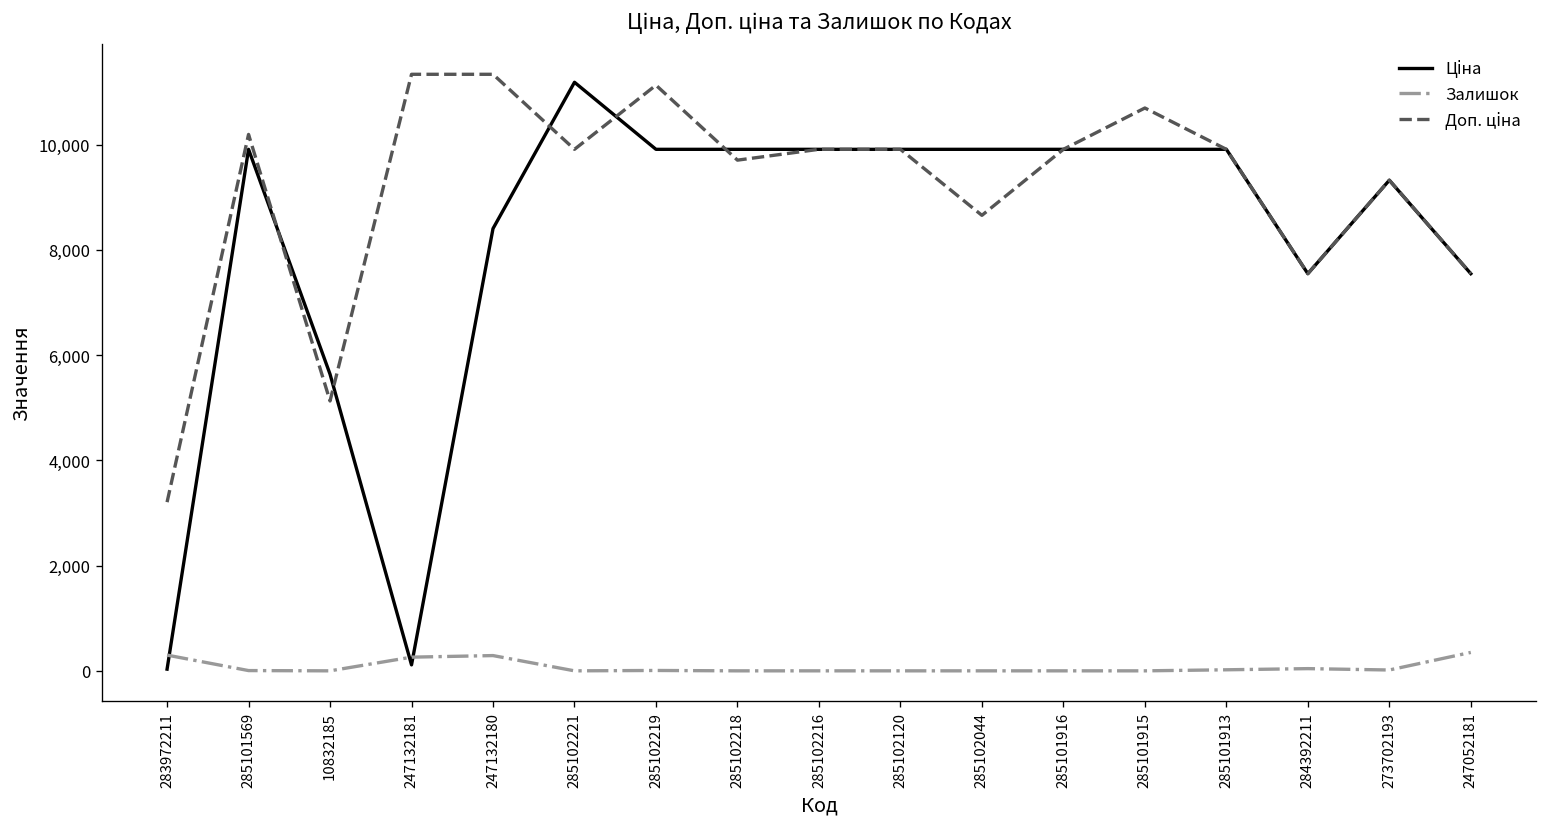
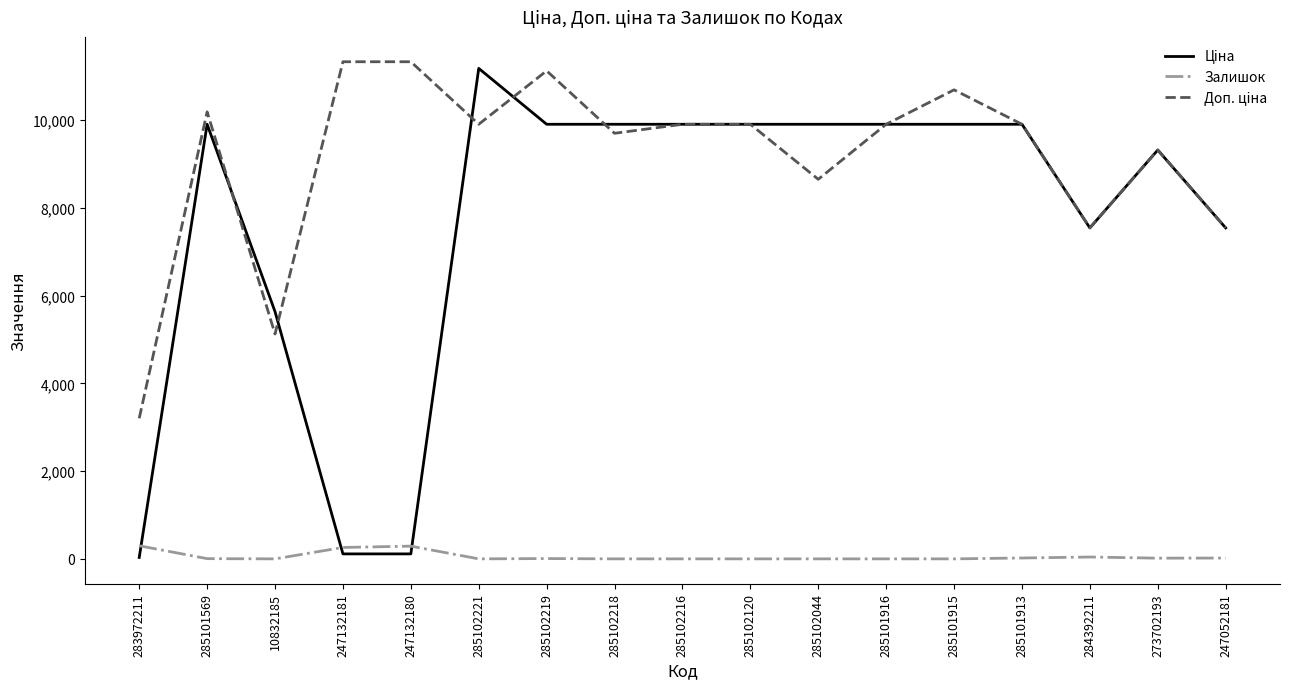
  {
    "Ціна": {
      "283972211": "0",
      "285101569": "9,900",
      "10832185": "5,600",
      "247132181": "100",
-     "247132180": "8,400",
+     "247132180": "100",
      "285102221": "11,200",
      "285102219": "9,900",
      "285102218": "9,900",
      "285102044": "9,900",
      "285101915": "9,900"
    },
    "Залишок": {
      "283972211": "300",
      "285101569": "0",
      "10832185": "0",
      "247132181": "300",
      "247132180": "300",
      "285102221": "0",
      "285102219": "0",
      "285102218": "0",
      "285102216": "0",
      "285102120": "0",
      "285102044": "0",
      "285101916": "0",
      "285101915": "0",
      "285101913": "0",
      "284392211": "0",
      "273702193": "0",
-     "247052181": "400"
+     "247052181": "0"
    },
    "Доп. ціна": {
      "283972211": "3,200",
      "285101569": "10,200",
      "10832185": "5,100",
      "247132181": "11,300",
      "247132180": "11,300",
      "285102221": "9,900",
      "285102219": "11,100",
      "285102218": "9,700",
      "285102044": "8,700",
      "285101915": "10,700"
    }
  }
